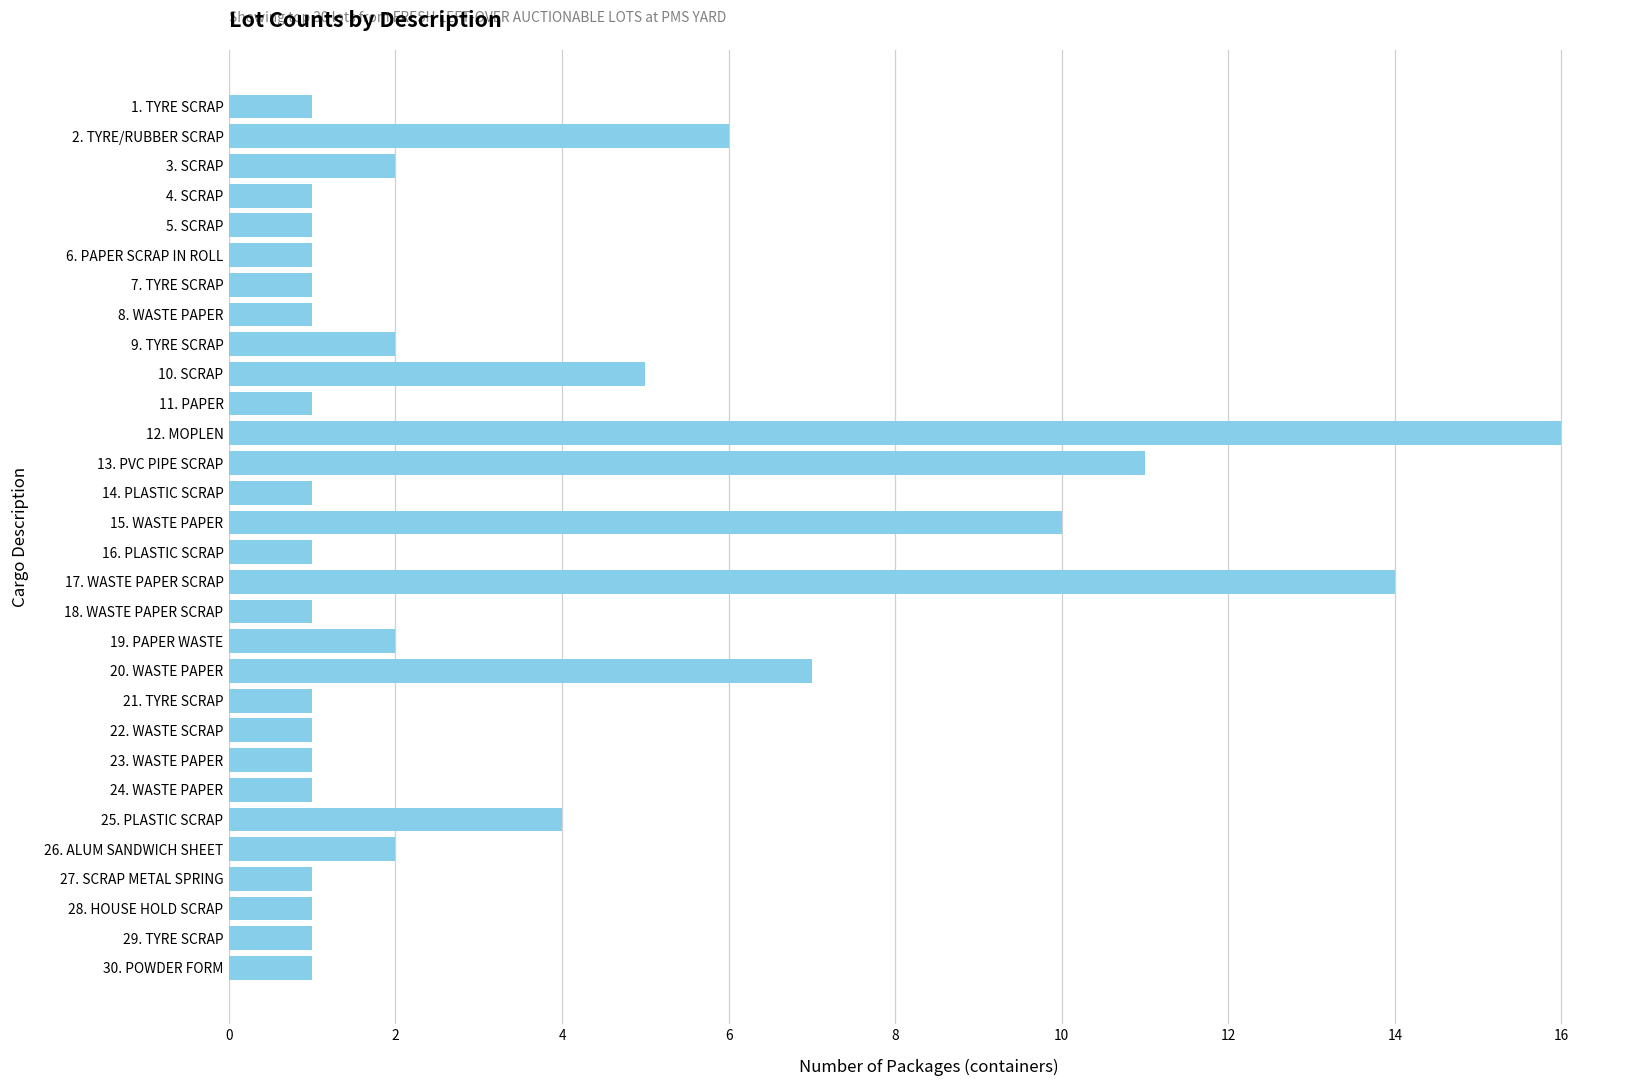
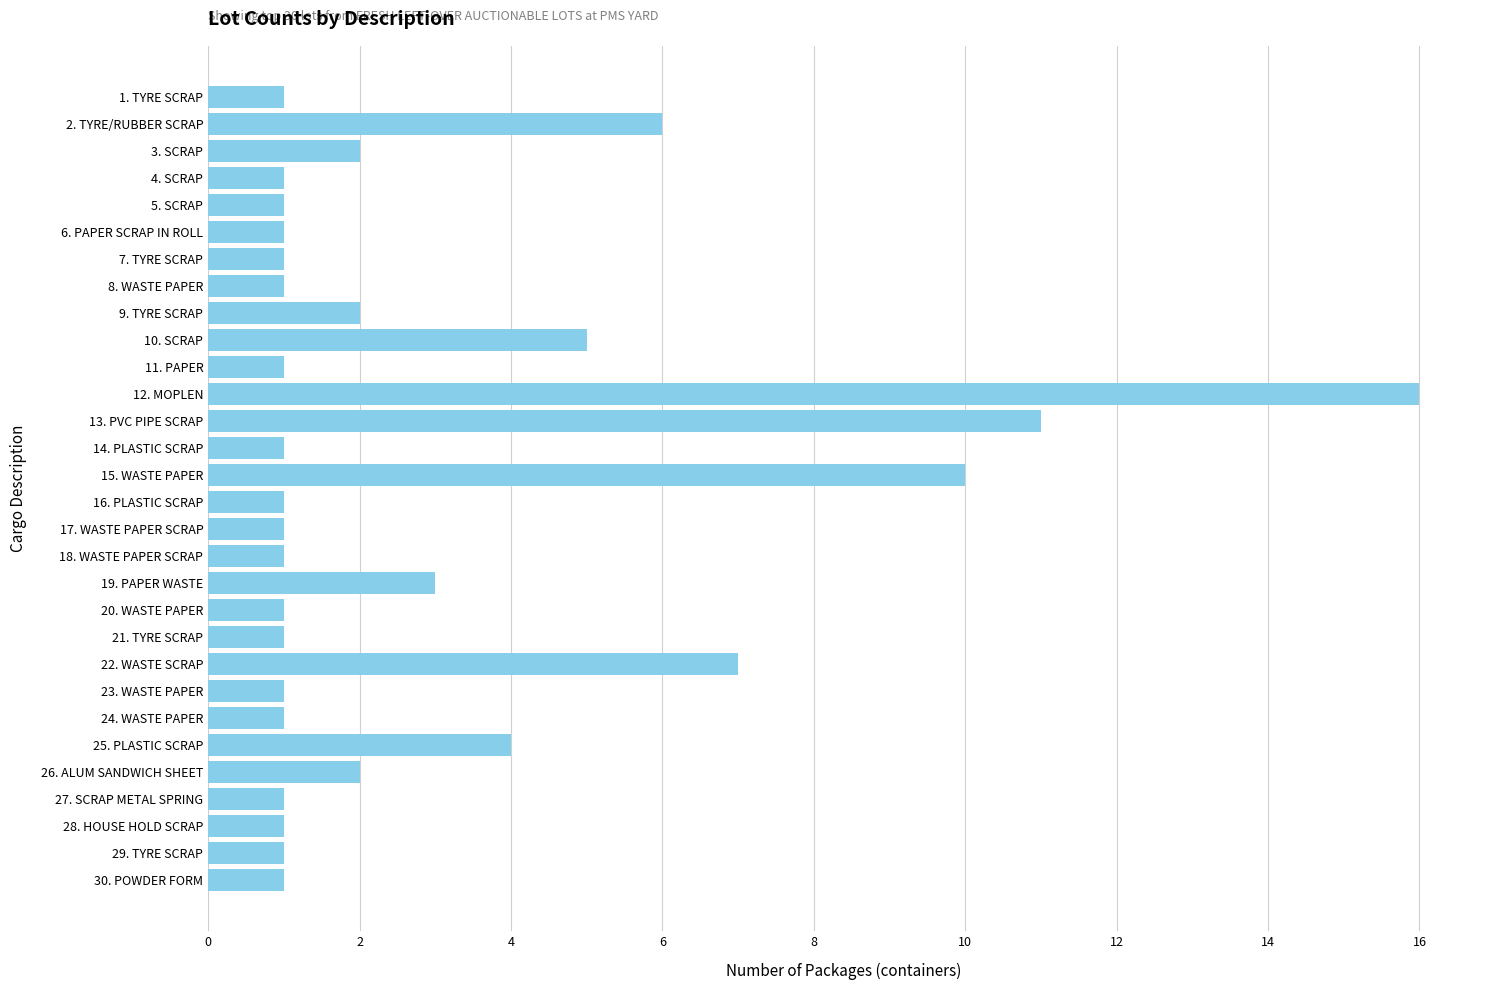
  {
    "1. TYRE SCRAP": 1,
    "2. TYRE/RUBBER SCRAP": 6,
    "3. SCRAP": 2,
    "4. SCRAP": 1,
    "5. SCRAP": 1,
    "6. PAPER SCRAP IN ROLL": 1,
    "7. TYRE SCRAP": 1,
    "8. WASTE PAPER": 1,
    "9. TYRE SCRAP": 2,
    "10. SCRAP": 5,
    "11. PAPER": 1,
    "12. MOPLEN": 16,
    "13. PVC PIPE SCRAP": 11,
    "14. PLASTIC SCRAP": 1,
    "15. WASTE PAPER": 10,
    "16. PLASTIC SCRAP": 1,
-   "17. WASTE PAPER SCRAP": 14,
+   "17. WASTE PAPER SCRAP": 1,
    "18. WASTE PAPER SCRAP": 1,
-   "19. PAPER WASTE": 2,
-   "20. WASTE PAPER": 7,
+   "19. PAPER WASTE": 3,
+   "20. WASTE PAPER": 1,
    "21. TYRE SCRAP": 1,
-   "22. WASTE SCRAP": 1,
+   "22. WASTE SCRAP": 7,
    "23. WASTE PAPER": 1,
    "24. WASTE PAPER": 1,
    "25. PLASTIC SCRAP": 4,
    "26. ALUM SANDWICH SHEET": 2,
    "27. SCRAP METAL SPRING": 1,
    "28. HOUSE HOLD SCRAP": 1,
    "29. TYRE SCRAP": 1,
    "30. POWDER FORM": 1
  }
